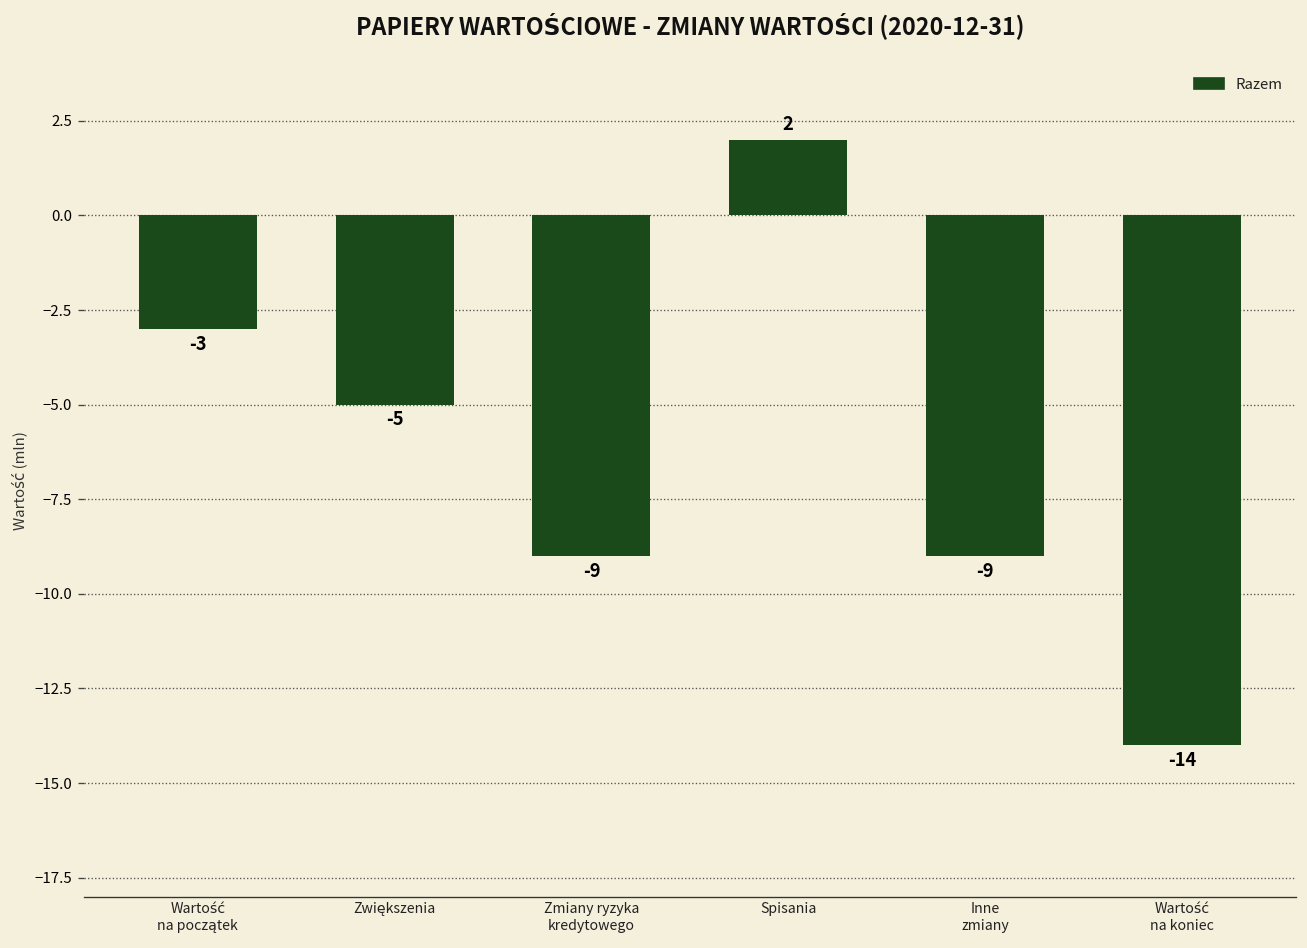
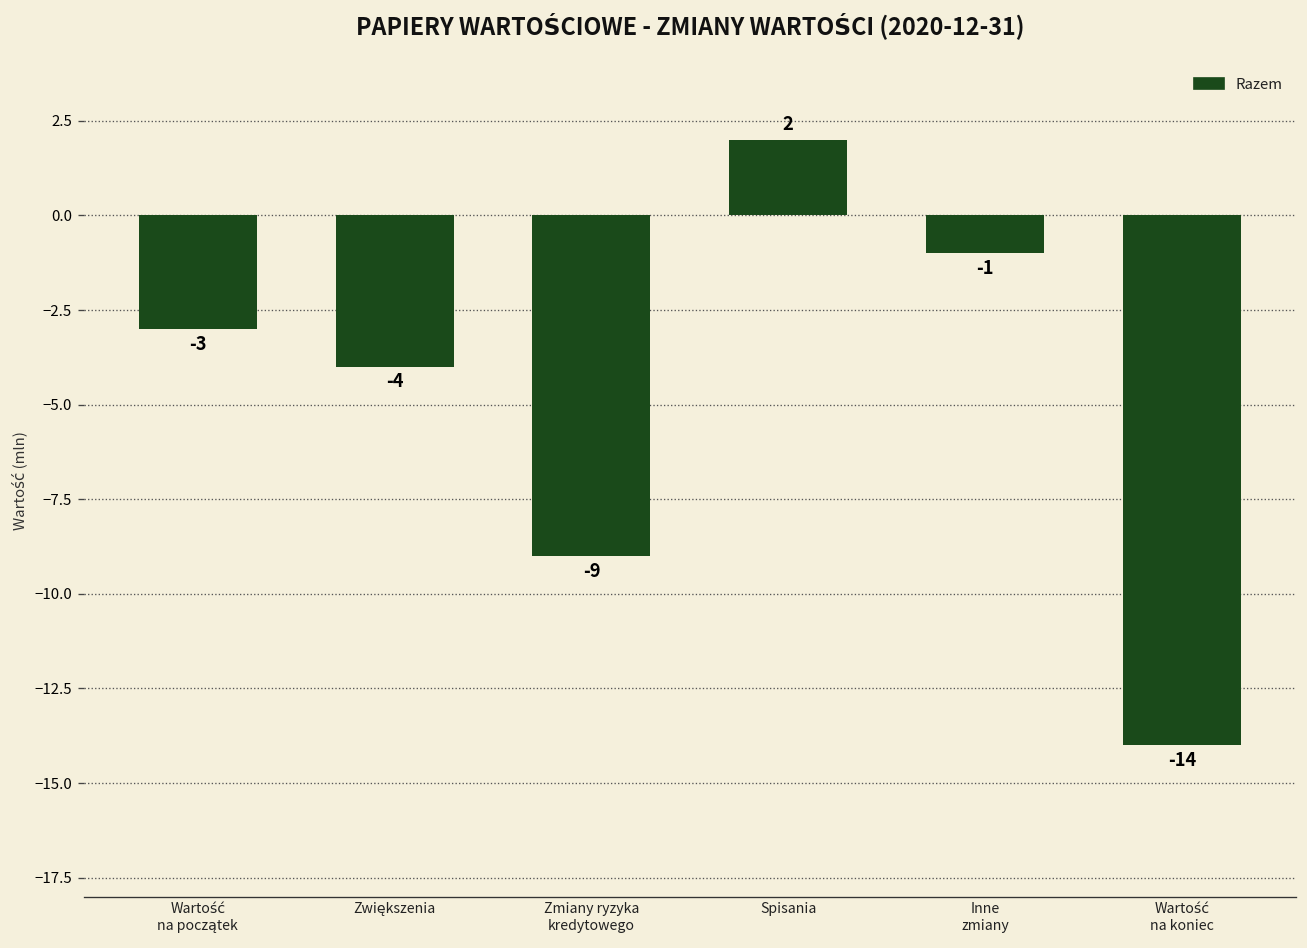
  {
    "Wartość na początek": -3,
-   "Zwiększenia": -5,
+   "Zwiększenia": -4,
    "Zmiany ryzyka kredytowego": -9,
    "Spisania": 2,
-   "Inne zmiany": -9,
+   "Inne zmiany": -1,
    "Wartość na koniec": -14
  }
